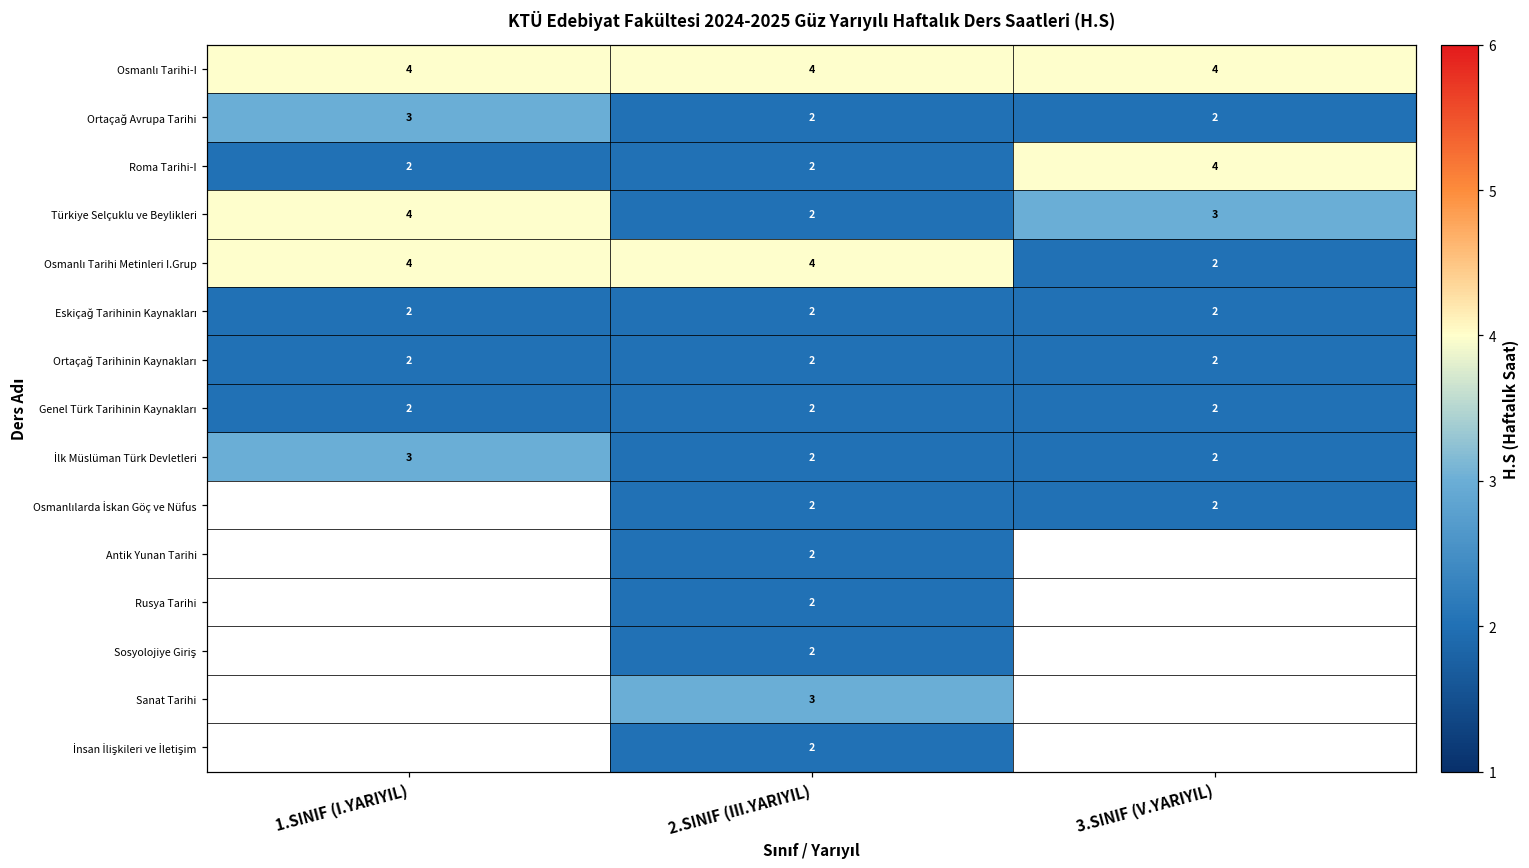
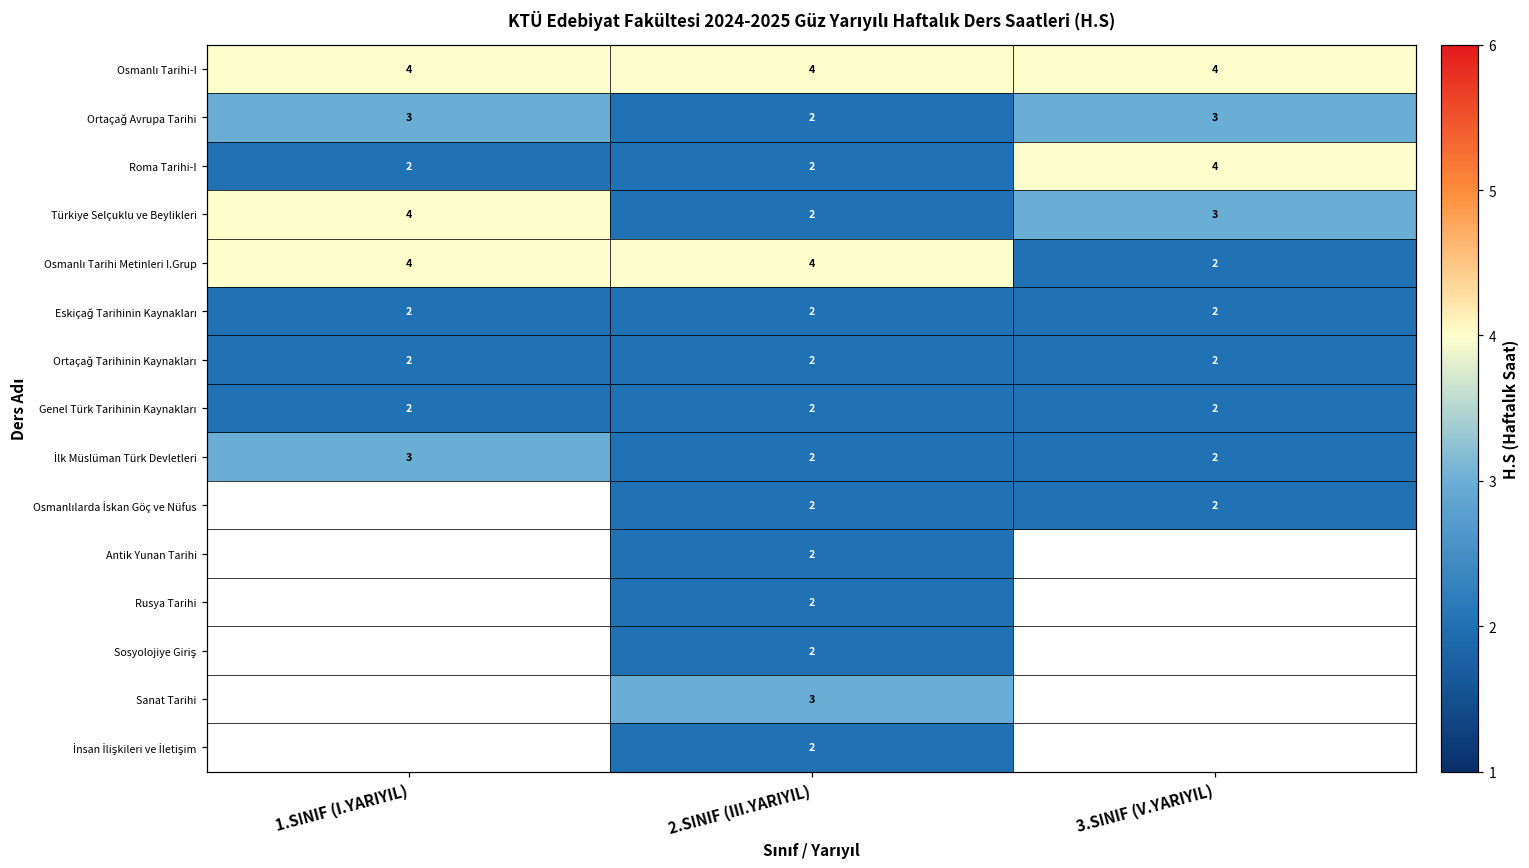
  {
    "Osmanlı Tarihi-I": {
      "1.SINIF (I.YARIYIL)": 4,
      "2.SINIF (III.YARIYIL)": 4,
      "3.SINIF (V.YARIYIL)": 4
    },
    "Ortaçağ Avrupa Tarihi": {
      "1.SINIF (I.YARIYIL)": 3,
      "2.SINIF (III.YARIYIL)": 2,
-     "3.SINIF (V.YARIYIL)": 2
+     "3.SINIF (V.YARIYIL)": 3
    },
    "Roma Tarihi-I": {
      "1.SINIF (I.YARIYIL)": 2,
      "2.SINIF (III.YARIYIL)": 2,
      "3.SINIF (V.YARIYIL)": 4
    },
    "Türkiye Selçuklu ve Beylikleri": {
      "1.SINIF (I.YARIYIL)": 4,
      "2.SINIF (III.YARIYIL)": 2,
      "3.SINIF (V.YARIYIL)": 3
    },
    "Osmanlı Tarihi Metinleri I.Grup": {
      "1.SINIF (I.YARIYIL)": 4,
      "2.SINIF (III.YARIYIL)": 4,
      "3.SINIF (V.YARIYIL)": 2
    },
    "Eskiçağ Tarihinin Kaynakları": {
      "1.SINIF (I.YARIYIL)": 2,
      "2.SINIF (III.YARIYIL)": 2,
      "3.SINIF (V.YARIYIL)": 2
    },
    "Ortaçağ Tarihinin Kaynakları": {
      "1.SINIF (I.YARIYIL)": 2,
      "2.SINIF (III.YARIYIL)": 2,
      "3.SINIF (V.YARIYIL)": 2
    },
    "Genel Türk Tarihinin Kaynakları": {
      "1.SINIF (I.YARIYIL)": 2,
      "2.SINIF (III.YARIYIL)": 2,
      "3.SINIF (V.YARIYIL)": 2
    },
    "İlk Müslüman Türk Devletleri": {
      "1.SINIF (I.YARIYIL)": 3,
      "2.SINIF (III.YARIYIL)": 2,
      "3.SINIF (V.YARIYIL)": 2
    },
    "Osmanlılarda İskan Göç ve Nüfus": {
      "2.SINIF (III.YARIYIL)": 2,
      "3.SINIF (V.YARIYIL)": 2
    },
    "Antik Yunan Tarihi": {
      "2.SINIF (III.YARIYIL)": 2
    },
    "Rusya Tarihi": {
      "2.SINIF (III.YARIYIL)": 2
    },
    "Sosyolojiye Giriş": {
      "2.SINIF (III.YARIYIL)": 2
    },
    "Sanat Tarihi": {
      "2.SINIF (III.YARIYIL)": 3
    },
    "İnsan İlişkileri ve İletişim": {
      "2.SINIF (III.YARIYIL)": 2
    }
  }
